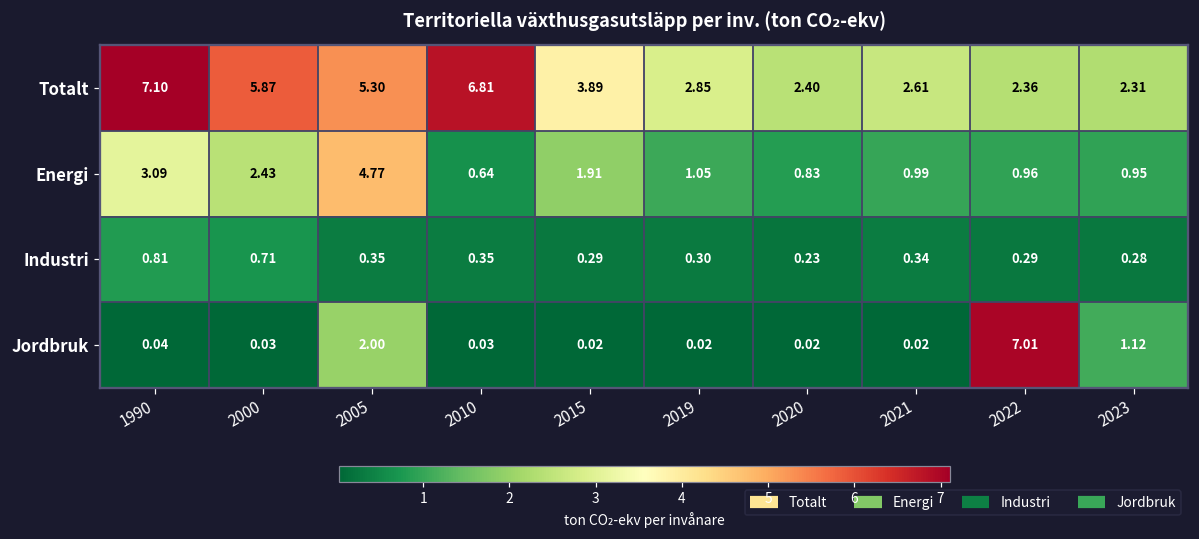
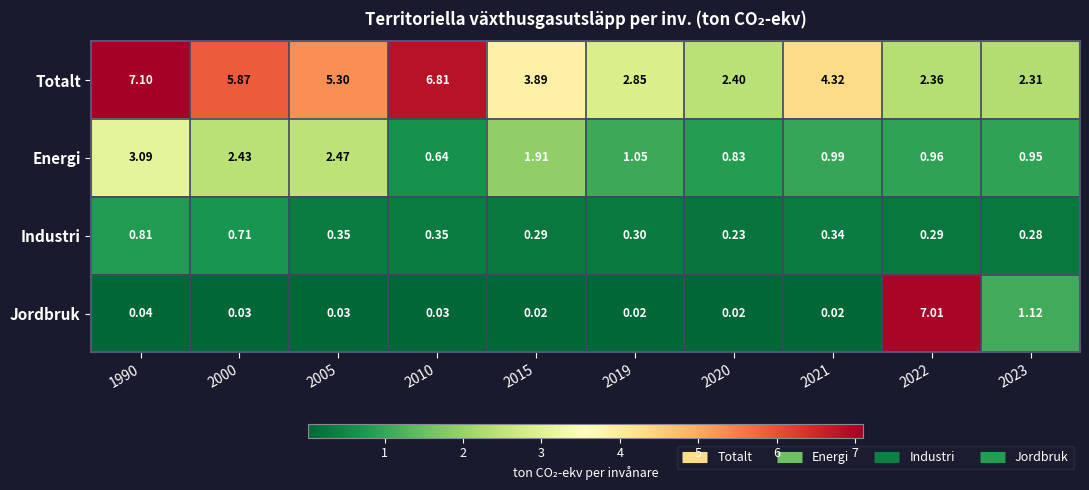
  {
    "Totalt": {
      "1990": 7.10,
      "2000": 5.87,
      "2005": 5.30,
      "2010": 6.81,
      "2015": 3.89,
      "2019": 2.85,
      "2020": 2.40,
-     "2021": 2.61,
+     "2021": 4.32,
      "2022": 2.36,
      "2023": 2.31
    },
    "Energi": {
      "1990": 3.09,
      "2000": 2.43,
-     "2005": 4.77,
+     "2005": 2.47,
      "2010": 0.64,
      "2015": 1.91,
      "2019": 1.05,
      "2020": 0.83,
      "2021": 0.99,
      "2022": 0.96,
      "2023": 0.95
    },
    "Industri": {
      "1990": 0.81,
      "2000": 0.71,
      "2005": 0.35,
      "2010": 0.35,
      "2015": 0.29,
      "2019": 0.30,
      "2020": 0.23,
      "2021": 0.34,
      "2022": 0.29,
      "2023": 0.28
    },
    "Jordbruk": {
      "1990": 0.04,
      "2000": 0.03,
-     "2005": 2.00,
+     "2005": 0.03,
      "2010": 0.03,
      "2015": 0.02,
      "2019": 0.02,
      "2020": 0.02,
      "2021": 0.02,
      "2022": 7.01,
      "2023": 1.12
    }
  }
